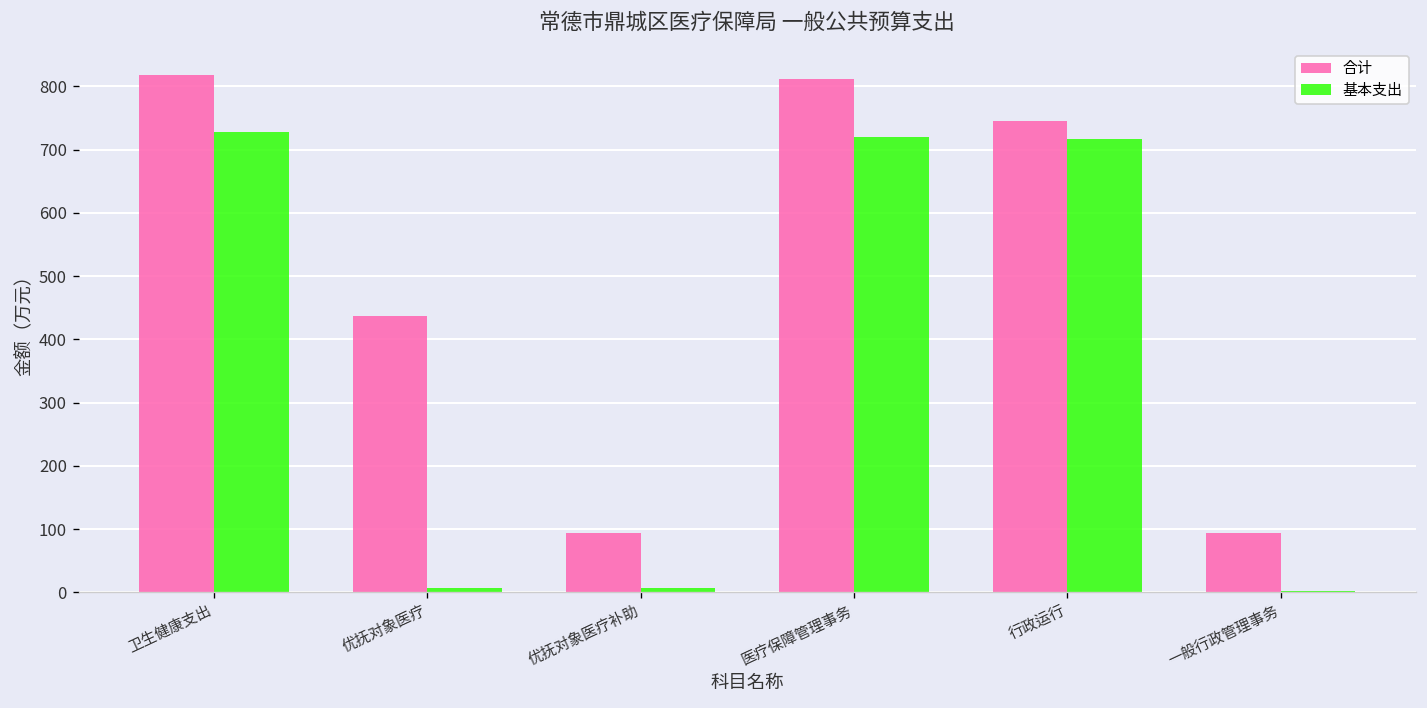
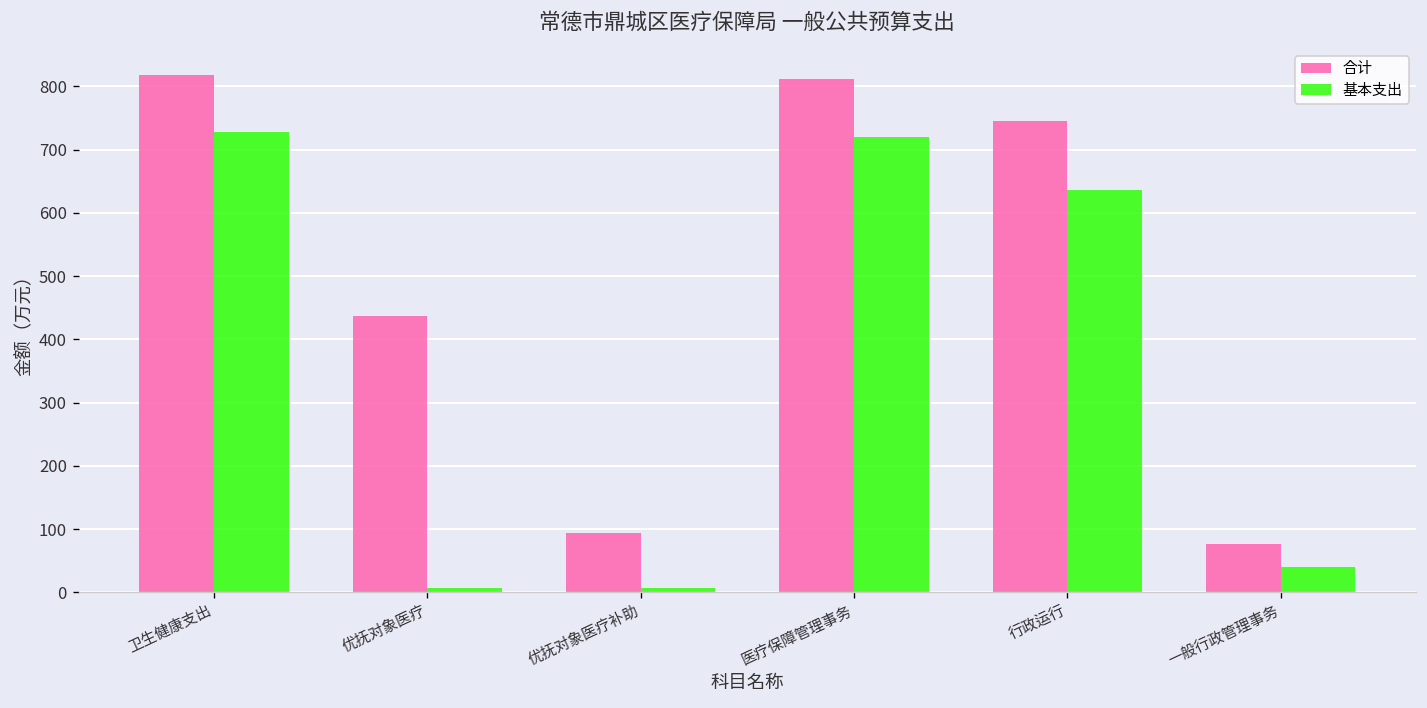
  {
    "合计": {
      "卫生健康支出": 820,
      "优抚对象医疗": 440,
      "优抚对象医疗补助": 90,
      "医疗保障管理事务": 810,
      "行政运行": 740,
-     "一般行政管理事务": 90
+     "一般行政管理事务": 80
    },
    "基本支出": {
      "卫生健康支出": 730,
      "优抚对象医疗": 10,
      "优抚对象医疗补助": 10,
      "医疗保障管理事务": 720,
-     "行政运行": 720,
-     "一般行政管理事务": 0
+     "行政运行": 640,
+     "一般行政管理事务": 40
    }
  }
